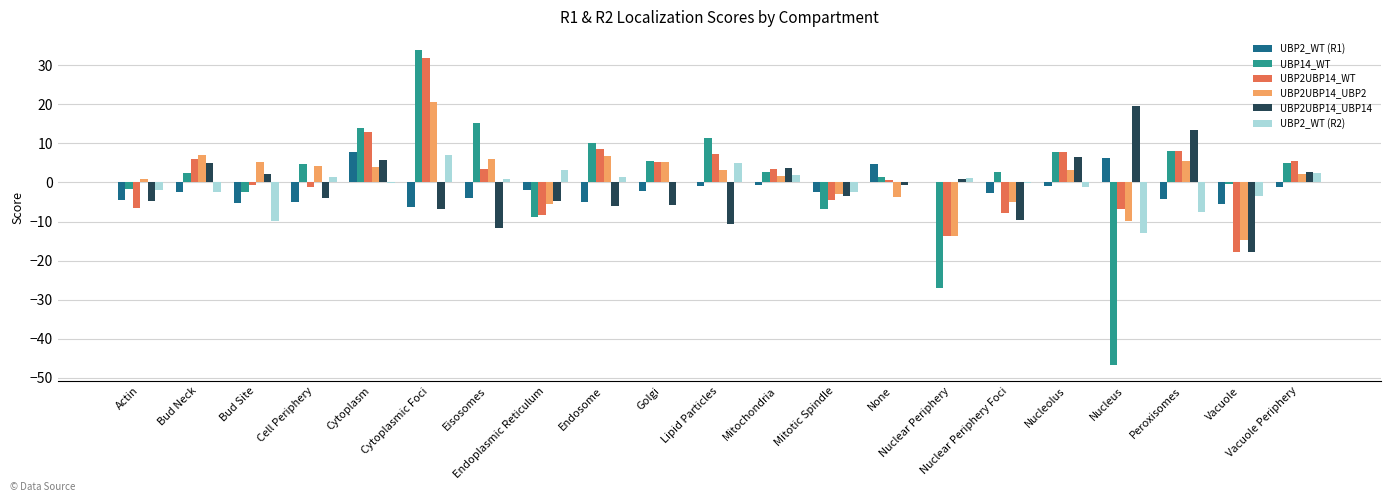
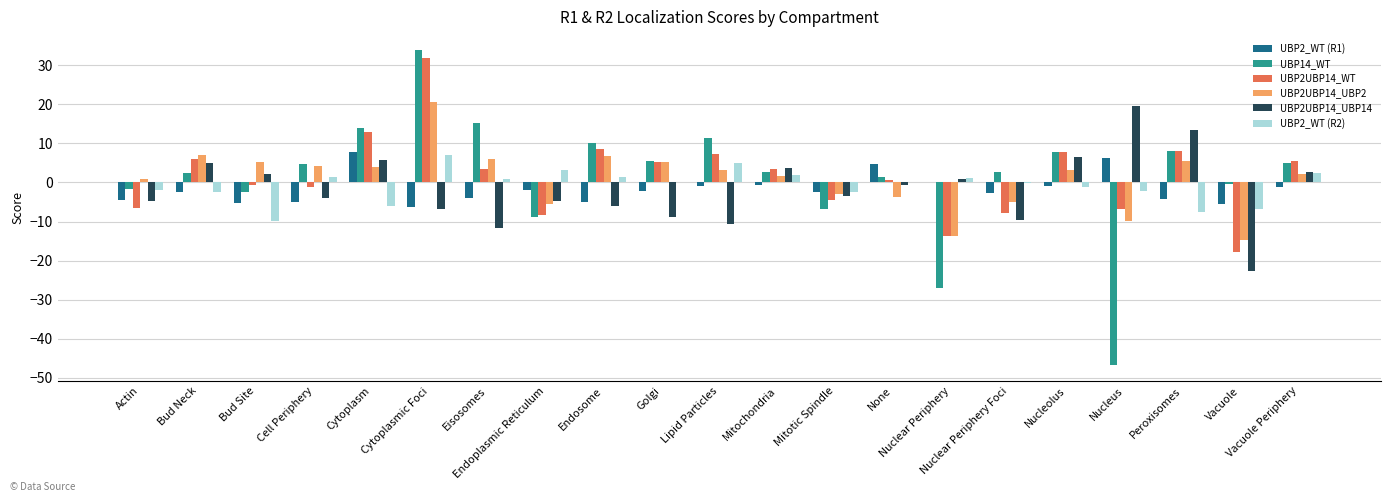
  {
    "UBP2UBP14_UBP14": {
      "Actin": -5,
      "Bud Neck": 5,
      "Bud Site": 2,
      "Cell Periphery": -4,
      "Cytoplasm": 6,
      "Cytoplasmic Foci": -7,
      "Eisosomes": -12,
      "Endoplasmic Reticulum": -5,
      "Endosome": -6,
-     "Golgi": -6,
+     "Golgi": -9,
      "Lipid Particles": -11,
      "Mitochondria": 4,
      "Mitotic Spindle": -3,
      "Nuclear Periphery": 1,
      "Nuclear Periphery Foci": -10,
      "Nucleolus": 7,
      "Nucleus": 20,
      "Peroxisomes": 14,
-     "Vacuole": -18,
+     "Vacuole": -23,
      "Vacuole Periphery": 3
    },
    "UBP2_WT (R2)": {
      "Actin": -2,
      "Bud Neck": -2,
      "Bud Site": -10,
      "Cell Periphery": 1,
-     "Cytoplasm": 0,
+     "Cytoplasm": -6,
      "Cytoplasmic Foci": 7,
      "Eisosomes": 1,
      "Endoplasmic Reticulum": 3,
      "Endosome": 1,
      "Lipid Particles": 5,
      "Mitochondria": 2,
      "Mitotic Spindle": -2,
      "Nuclear Periphery": 1,
      "Nucleolus": -1,
-     "Nucleus": -13,
+     "Nucleus": -2,
      "Peroxisomes": -8,
-     "Vacuole": -4,
+     "Vacuole": -7,
      "Vacuole Periphery": 2
    }
  }
